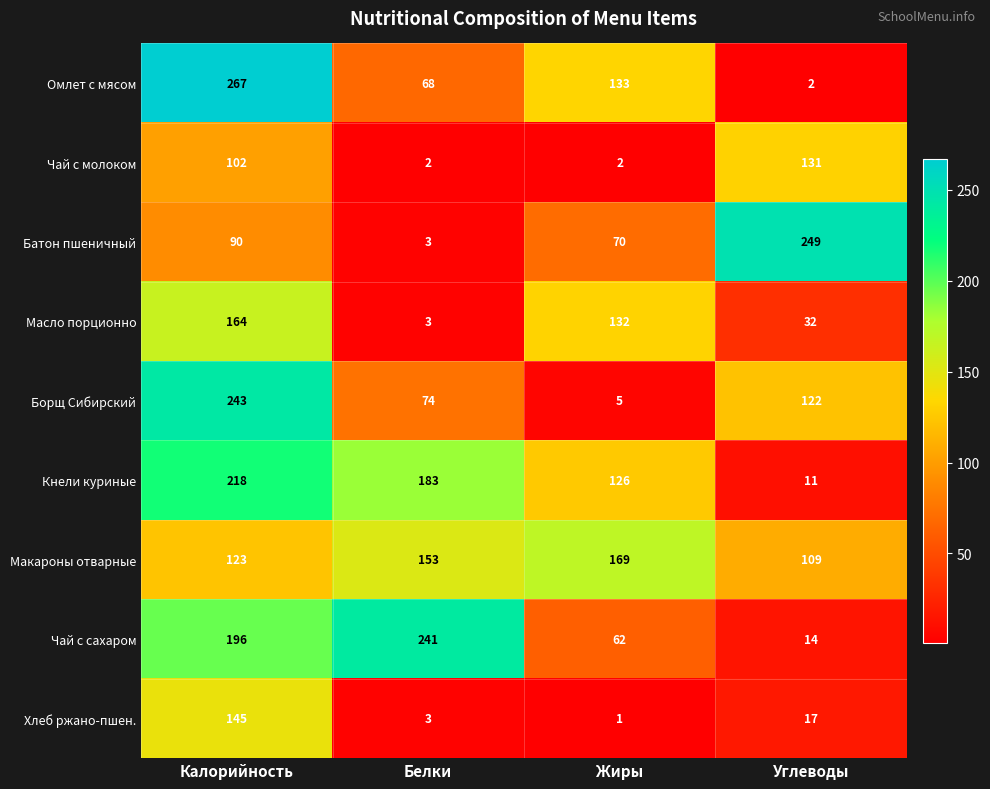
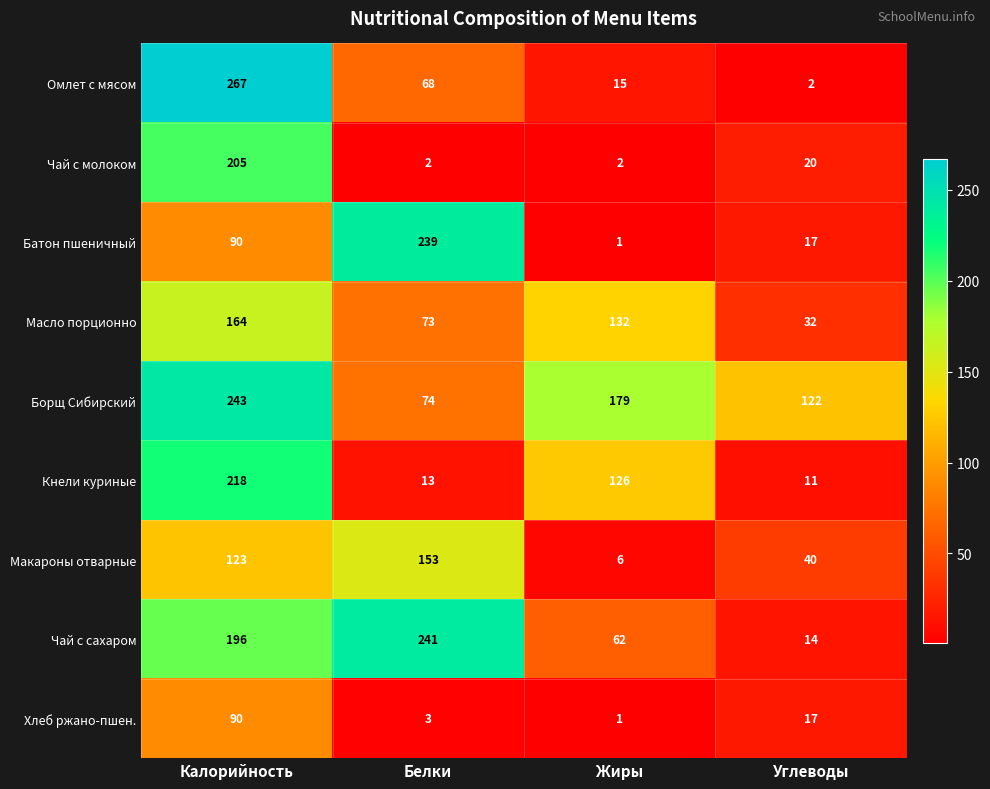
  {
    "Омлет с мясом": {
      "Калорийность": 267,
      "Белки": 68,
-     "Жиры": 133,
+     "Жиры": 15,
      "Углеводы": 2
    },
    "Чай с молоком": {
-     "Калорийность": 102,
+     "Калорийность": 205,
      "Белки": 2,
      "Жиры": 2,
-     "Углеводы": 131
+     "Углеводы": 20
    },
    "Батон пшеничный": {
      "Калорийность": 90,
-     "Белки": 3,
-     "Жиры": 70,
-     "Углеводы": 249
+     "Белки": 239,
+     "Жиры": 1,
+     "Углеводы": 17
    },
    "Масло порционно": {
      "Калорийность": 164,
-     "Белки": 3,
+     "Белки": 73,
      "Жиры": 132,
      "Углеводы": 32
    },
    "Борщ Сибирский": {
      "Калорийность": 243,
      "Белки": 74,
-     "Жиры": 5,
+     "Жиры": 179,
      "Углеводы": 122
    },
    "Кнели куриные": {
      "Калорийность": 218,
-     "Белки": 183,
+     "Белки": 13,
      "Жиры": 126,
      "Углеводы": 11
    },
    "Макароны отварные": {
      "Калорийность": 123,
      "Белки": 153,
-     "Жиры": 169,
-     "Углеводы": 109
+     "Жиры": 6,
+     "Углеводы": 40
    },
    "Чай с сахаром": {
      "Калорийность": 196,
      "Белки": 241,
      "Жиры": 62,
      "Углеводы": 14
    },
    "Хлеб ржано-пшен.": {
-     "Калорийность": 145,
+     "Калорийность": 90,
      "Белки": 3,
      "Жиры": 1,
      "Углеводы": 17
    }
  }
